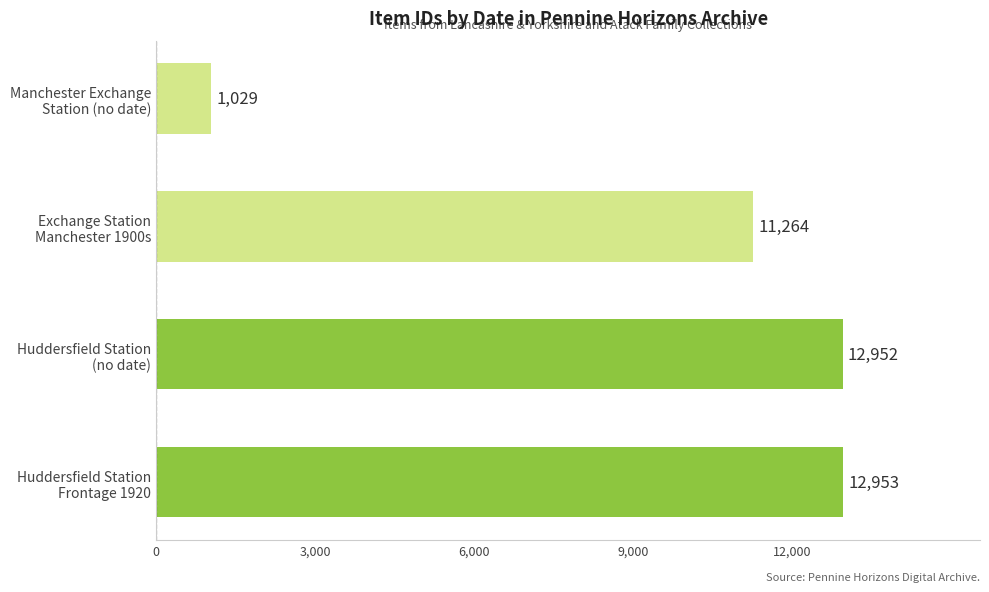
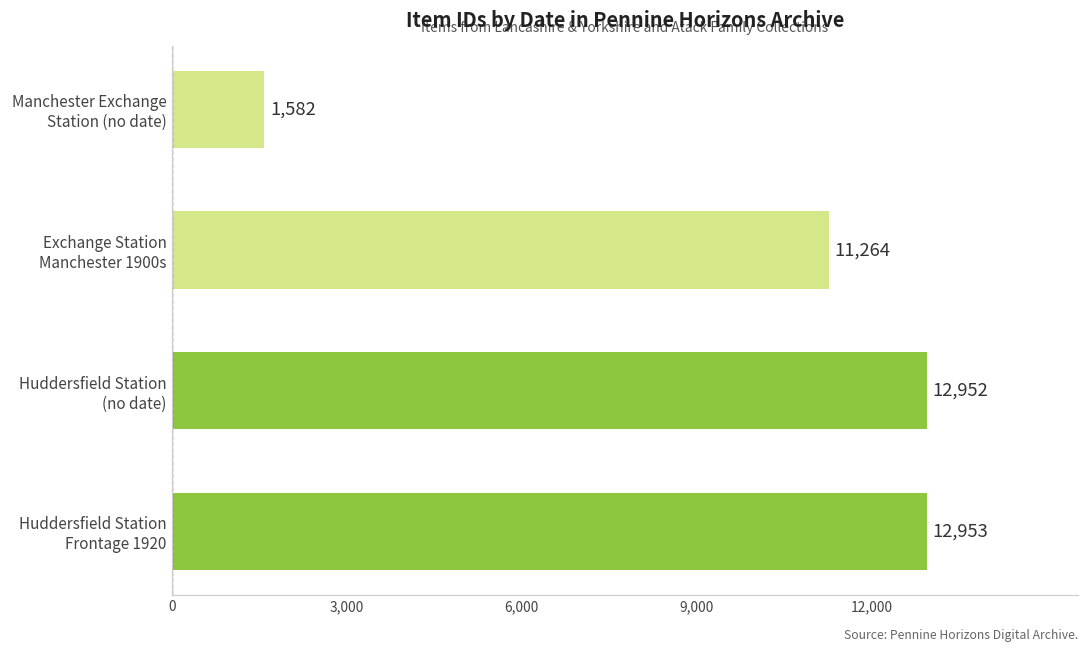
  {
-   "Manchester Exchange Station (no date)": "1,029",
+   "Manchester Exchange Station (no date)": "1,582",
    "Exchange Station Manchester 1900s": "11,264",
    "Huddersfield Station (no date)": "12,952",
    "Huddersfield Station Frontage 1920": "12,953"
  }
